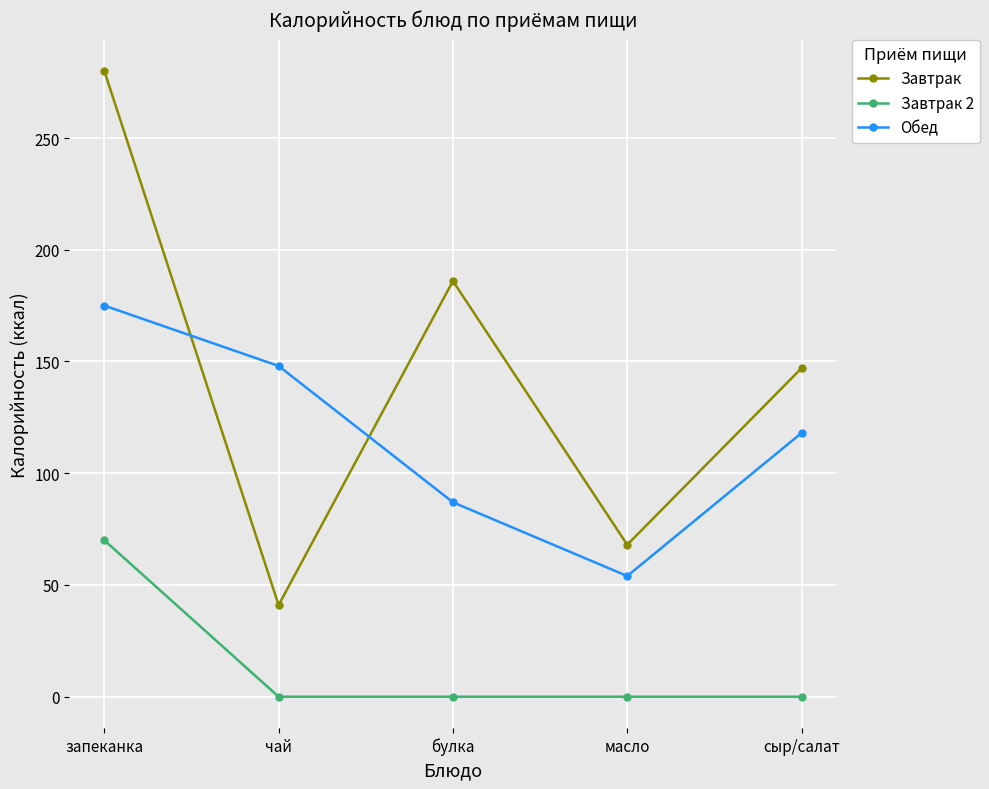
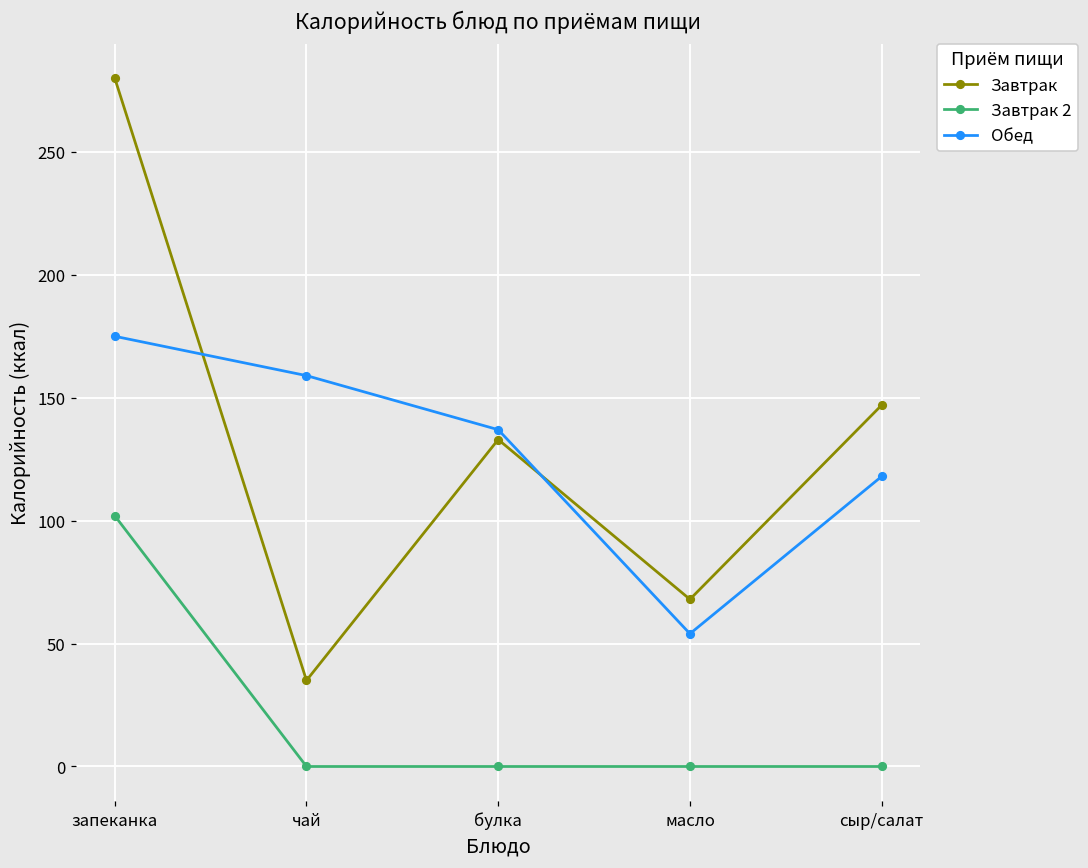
  {
    "Завтрак": {
      "запеканка": 280,
-     "чай": 41,
-     "булка": 186,
+     "чай": 35,
+     "булка": 133,
      "масло": 68,
      "сыр/салат": 147
    },
    "Завтрак 2": {
-     "запеканка": 70,
+     "запеканка": 102,
      "чай": 0,
      "булка": 0,
      "масло": 0,
      "сыр/салат": 0
    },
    "Обед": {
      "запеканка": 175,
-     "чай": 148,
-     "булка": 87,
+     "чай": 159,
+     "булка": 137,
      "масло": 54,
      "сыр/салат": 118
    }
  }
